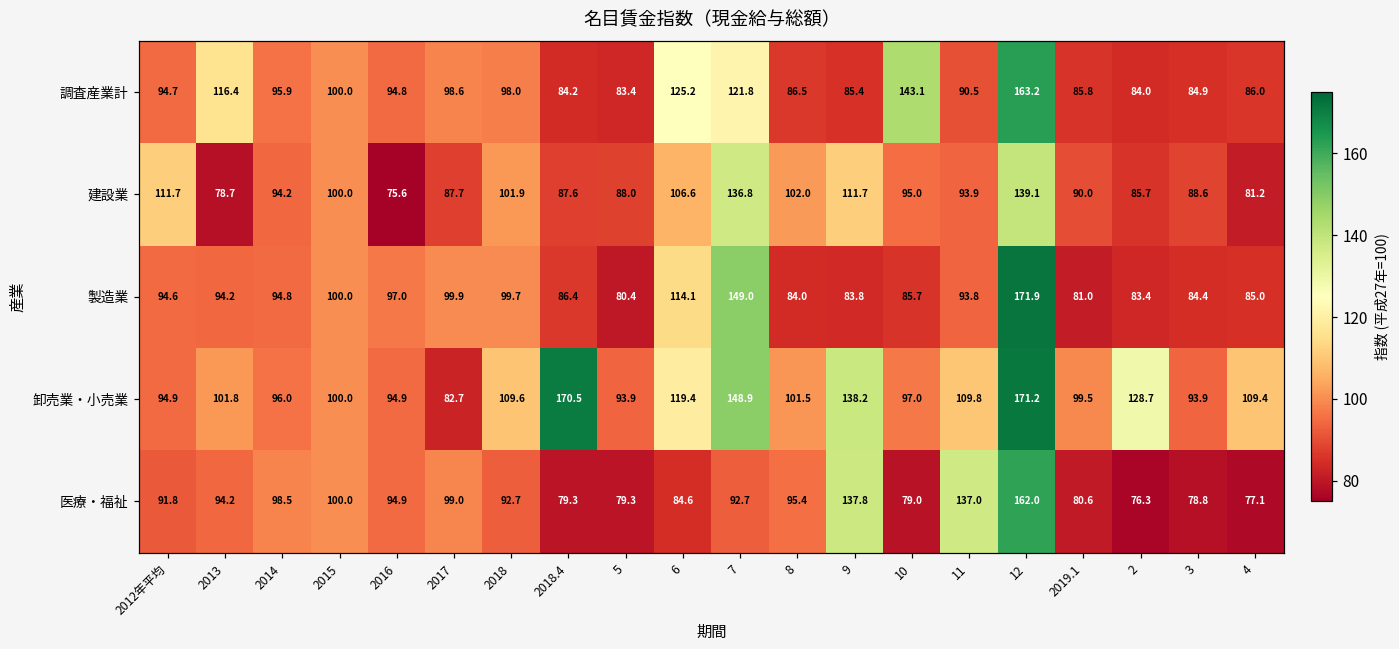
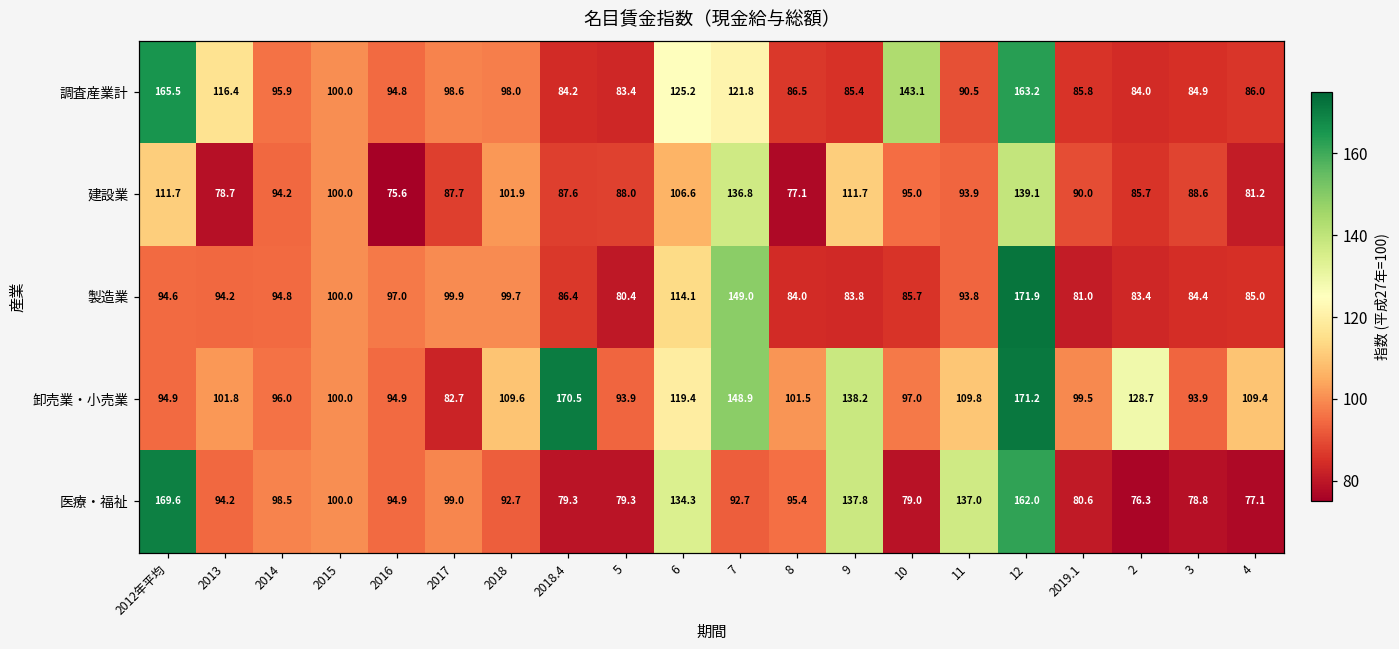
  {
    "調査産業計": {
-     "2012年平均": 94.7,
+     "2012年平均": 165.5,
      "2013": 116.4,
      "2014": 95.9,
      "2015": 100.0,
      "2016": 94.8,
      "2017": 98.6,
      "2018": 98.0,
      "2018.4": 84.2,
      "5": 83.4,
      "6": 125.2,
      "7": 121.8,
      "8": 86.5,
      "9": 85.4,
      "10": 143.1,
      "11": 90.5,
      "12": 163.2,
      "2019.1": 85.8,
      "2": 84.0,
      "3": 84.9,
      "4": 86.0
    },
    "建設業": {
      "2012年平均": 111.7,
      "2013": 78.7,
      "2014": 94.2,
      "2015": 100.0,
      "2016": 75.6,
      "2017": 87.7,
      "2018": 101.9,
      "2018.4": 87.6,
      "5": 88.0,
      "6": 106.6,
      "7": 136.8,
-     "8": 102.0,
+     "8": 77.1,
      "9": 111.7,
      "10": 95.0,
      "11": 93.9,
      "12": 139.1,
      "2019.1": 90.0,
      "2": 85.7,
      "3": 88.6,
      "4": 81.2
    },
    "製造業": {
      "2012年平均": 94.6,
      "2013": 94.2,
      "2014": 94.8,
      "2015": 100.0,
      "2016": 97.0,
      "2017": 99.9,
      "2018": 99.7,
      "2018.4": 86.4,
      "5": 80.4,
      "6": 114.1,
      "7": 149.0,
      "8": 84.0,
      "9": 83.8,
      "10": 85.7,
      "11": 93.8,
      "12": 171.9,
      "2019.1": 81.0,
      "2": 83.4,
      "3": 84.4,
      "4": 85.0
    },
    "卸売業・小売業": {
      "2012年平均": 94.9,
      "2013": 101.8,
      "2014": 96.0,
      "2015": 100.0,
      "2016": 94.9,
      "2017": 82.7,
      "2018": 109.6,
      "2018.4": 170.5,
      "5": 93.9,
      "6": 119.4,
      "7": 148.9,
      "8": 101.5,
      "9": 138.2,
      "10": 97.0,
      "11": 109.8,
      "12": 171.2,
      "2019.1": 99.5,
      "2": 128.7,
      "3": 93.9,
      "4": 109.4
    },
    "医療・福祉": {
-     "2012年平均": 91.8,
+     "2012年平均": 169.6,
      "2013": 94.2,
      "2014": 98.5,
      "2015": 100.0,
      "2016": 94.9,
      "2017": 99.0,
      "2018": 92.7,
      "2018.4": 79.3,
      "5": 79.3,
-     "6": 84.6,
+     "6": 134.3,
      "7": 92.7,
      "8": 95.4,
      "9": 137.8,
      "10": 79.0,
      "11": 137.0,
      "12": 162.0,
      "2019.1": 80.6,
      "2": 76.3,
      "3": 78.8,
      "4": 77.1
    }
  }
